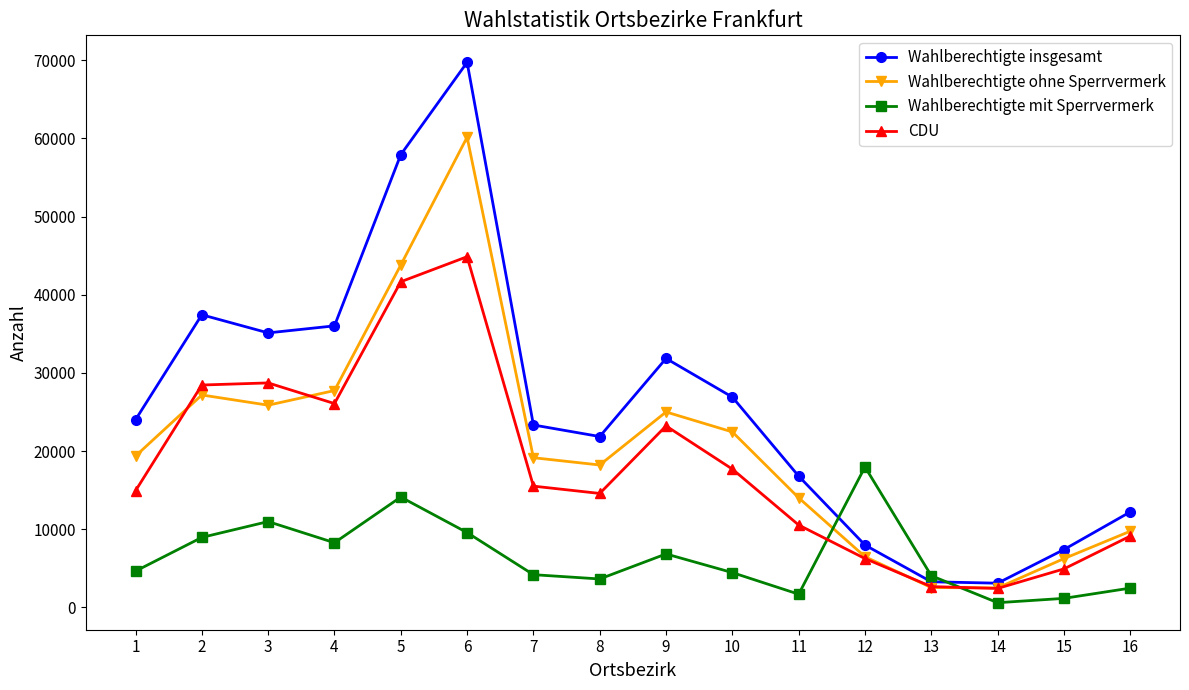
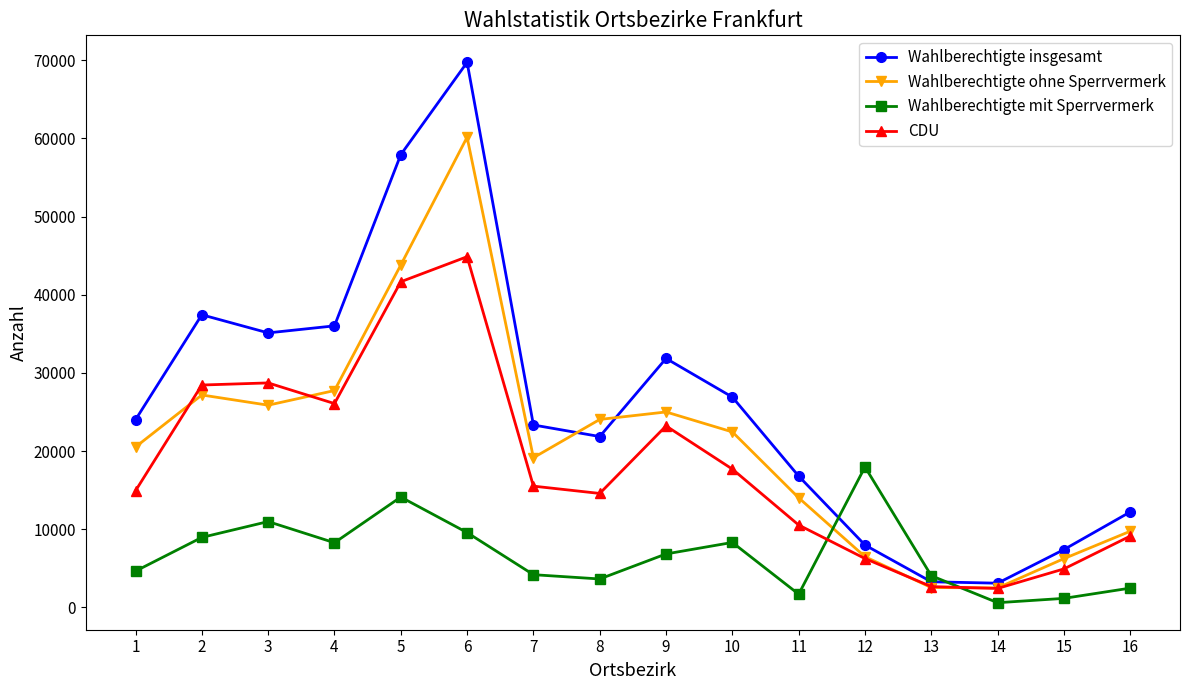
  {
    "Wahlberechtigte insgesamt": {
      "1": 24000,
      "2": 37000,
      "3": 35000,
      "4": 36000,
      "5": 58000,
      "6": 70000,
      "7": 23000,
      "8": 22000,
      "9": 32000,
      "10": 27000,
      "11": 17000,
      "12": 8000,
      "13": 3000,
      "14": 3000,
      "15": 7000,
      "16": 12000
    },
    "Wahlberechtigte ohne Sperrvermerk": {
-     "1": 19000,
+     "1": 21000,
      "2": 27000,
      "3": 26000,
      "4": 28000,
      "5": 44000,
      "6": 60000,
      "7": 19000,
-     "8": 18000,
+     "8": 24000,
      "9": 25000,
      "10": 22000,
      "11": 14000,
      "15": 6000,
      "16": 10000
    },
    "Wahlberechtigte mit Sperrvermerk": {
      "1": 5000,
      "2": 9000,
      "3": 11000,
      "4": 8000,
      "5": 14000,
      "6": 10000,
      "7": 4000,
      "8": 4000,
      "9": 7000,
-     "10": 4000,
+     "10": 8000,
      "11": 2000,
      "12": 18000,
      "13": 4000,
      "14": 1000,
      "15": 1000,
      "16": 2000
    },
    "CDU": {
      "1": 15000,
      "2": 28000,
      "3": 29000,
      "4": 26000,
      "5": 42000,
      "6": 45000,
      "7": 16000,
      "8": 15000,
      "9": 23000,
      "10": 18000,
      "11": 11000,
      "15": 5000,
      "16": 9000
    }
  }
